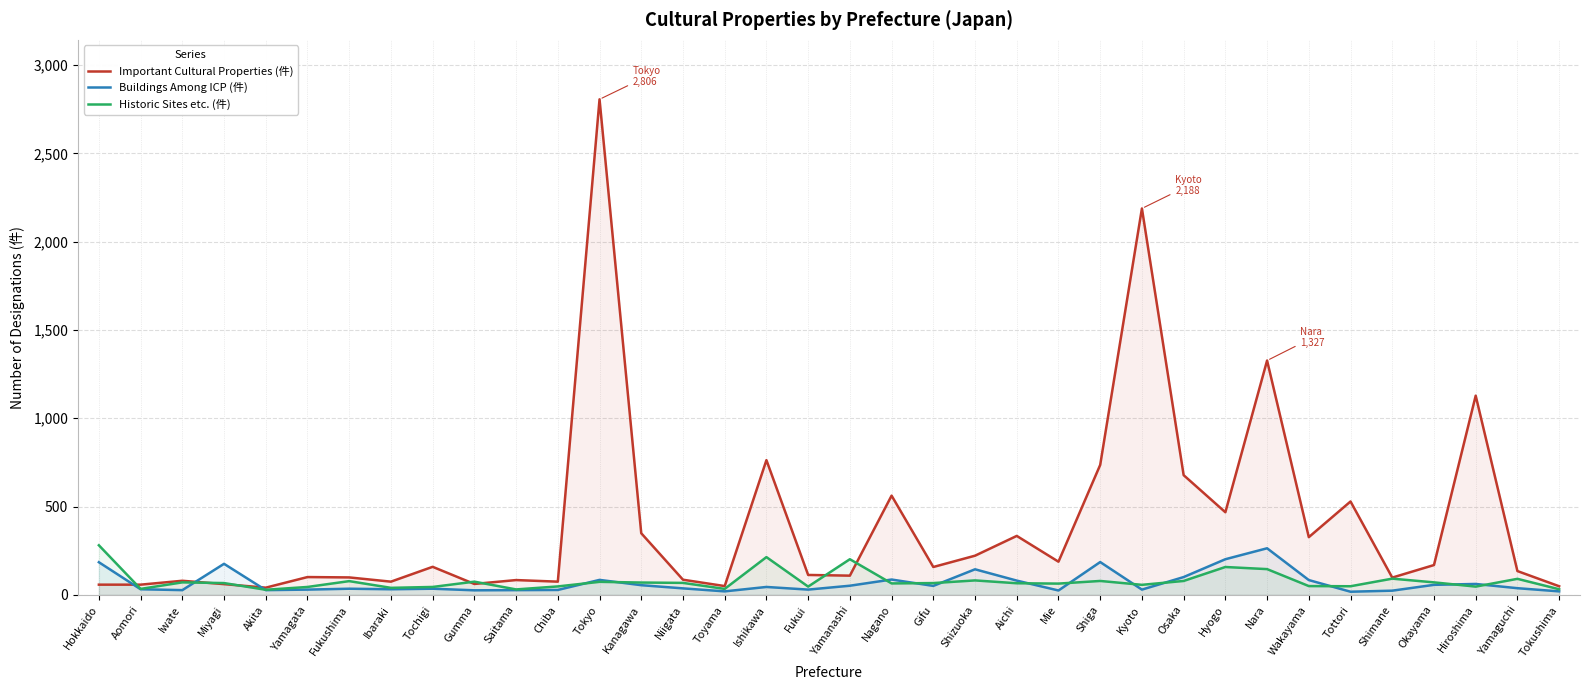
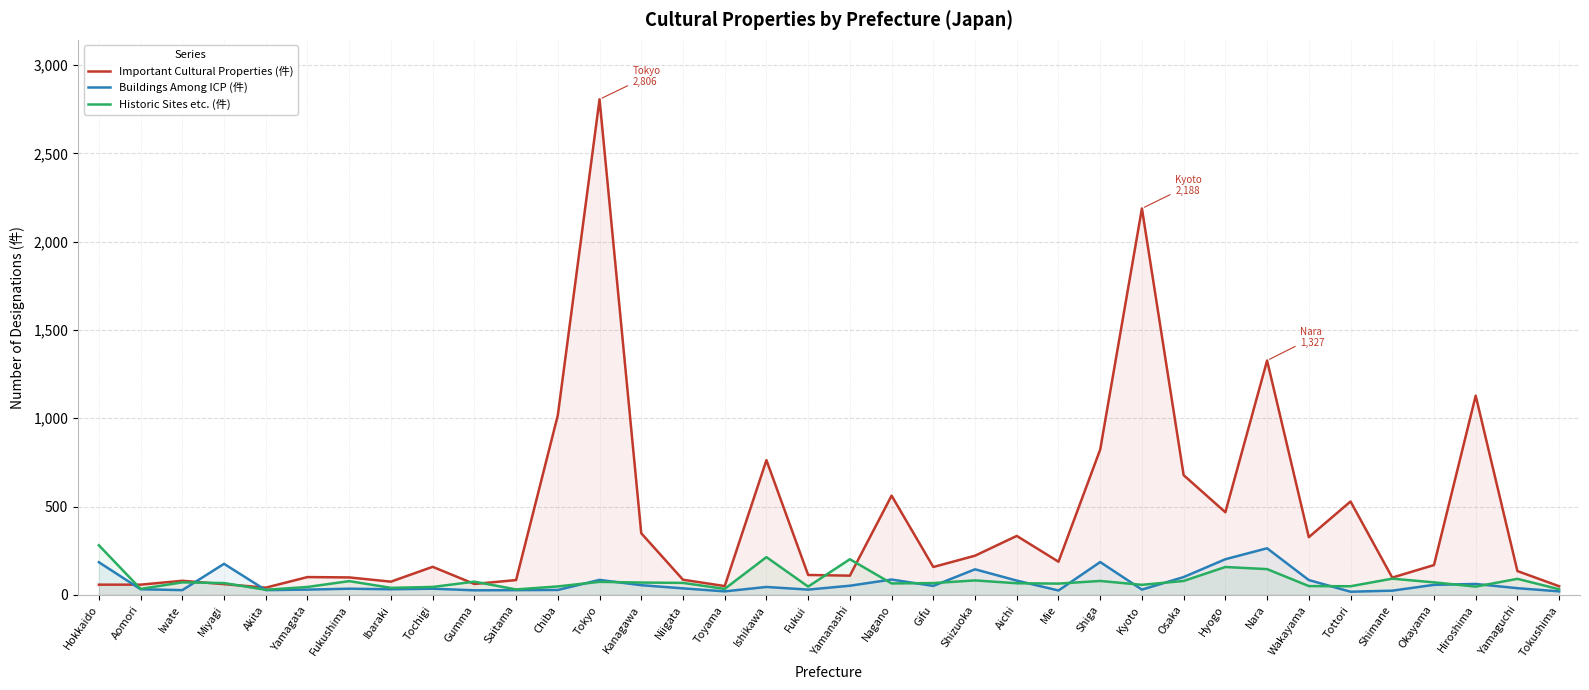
  {
    "Important Cultural Properties (件)": {
      "Hokkaido": "60",
      "Aomori": "60",
      "Yamagata": "100",
      "Fukushima": "100",
      "Ibaraki": "80",
      "Tochigi": "160",
      "Saitama": "80",
-     "Chiba": "80",
+     "Chiba": "1,020",
      "Kanagawa": "350",
      "Niigata": "90",
      "Toyama": "50",
      "Ishikawa": "760",
      "Fukui": "110",
      "Yamanashi": "110",
      "Nagano": "560",
      "Gifu": "160",
      "Shizuoka": "220",
      "Aichi": "330",
      "Mie": "190",
-     "Shiga": "740",
+     "Shiga": "820",
      "Osaka": "680",
      "Hyogo": "470",
      "Wakayama": "330",
      "Tottori": "530",
      "Okayama": "170",
      "Hiroshima": "1,130",
      "Yamaguchi": "140",
      "Tokushima": "50"
    },
    "Buildings Among ICP (件)": {
      "Hokkaido": "190",
      "Iwate": "30",
      "Miyagi": "180",
      "Yamagata": "30",
      "Fukushima": "40",
      "Gumma": "30",
      "Chiba": "30",
      "Kanagawa": "60",
      "Niigata": "40",
      "Ishikawa": "50",
      "Fukui": "30",
      "Yamanashi": "50",
      "Nagano": "90",
      "Gifu": "50",
      "Shizuoka": "150",
      "Aichi": "80",
      "Mie": "30",
      "Shiga": "190",
      "Kyoto": "30",
      "Osaka": "100",
      "Hyogo": "200",
      "Nara": "260",
      "Wakayama": "80",
      "Tottori": "20",
      "Shimane": "20",
      "Hiroshima": "60",
      "Yamaguchi": "40"
    },
    "Historic Sites etc. (件)": {
      "Hokkaido": "280",
      "Yamagata": "50",
      "Fukushima": "80",
      "Chiba": "50",
      "Kanagawa": "70",
      "Niigata": "70",
      "Ishikawa": "210",
      "Fukui": "50",
      "Yamanashi": "200",
      "Nagano": "70",
      "Gifu": "70",
      "Shizuoka": "80",
      "Aichi": "70",
      "Mie": "60",
      "Shiga": "80",
      "Kyoto": "60",
      "Osaka": "80",
      "Hyogo": "160",
      "Nara": "150",
      "Wakayama": "50",
      "Tottori": "50",
      "Hiroshima": "50",
      "Yamaguchi": "90"
    }
  }
